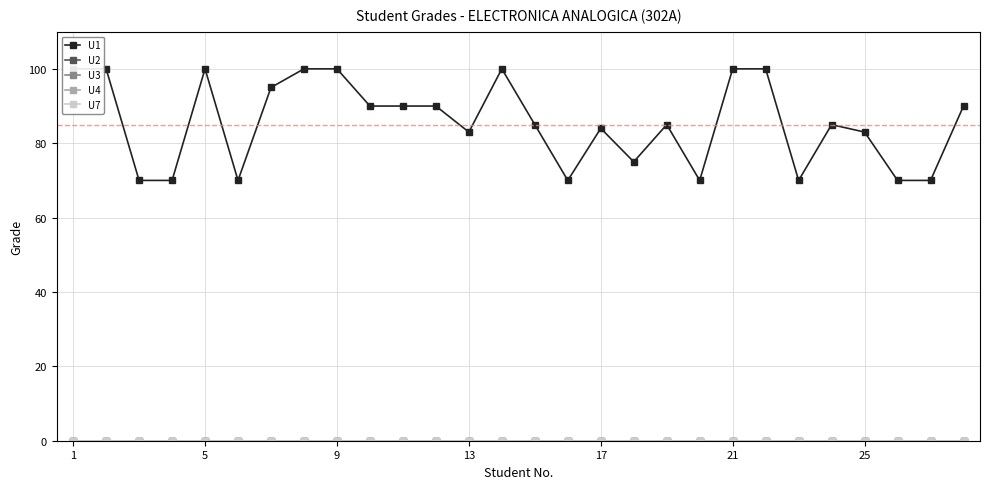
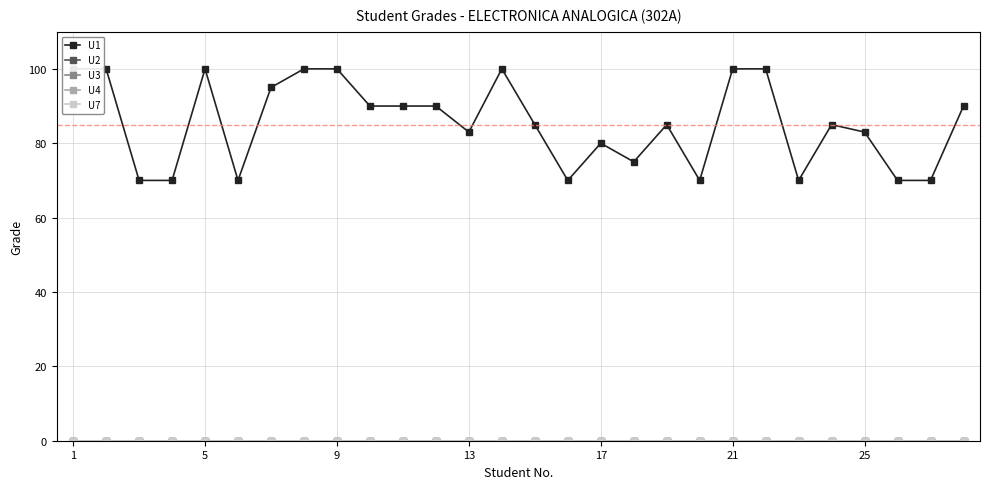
  {
    "U1": {
      "5": 100,
      "9": 100,
      "13": 83,
-     "17": 84,
+     "17": 80,
      "21": 100,
      "25": 83
    },
    "U7": {
      "1": 0,
      "5": 0,
      "9": 0,
      "13": 0,
      "17": 0,
      "21": 0,
      "25": 0
    }
  }
